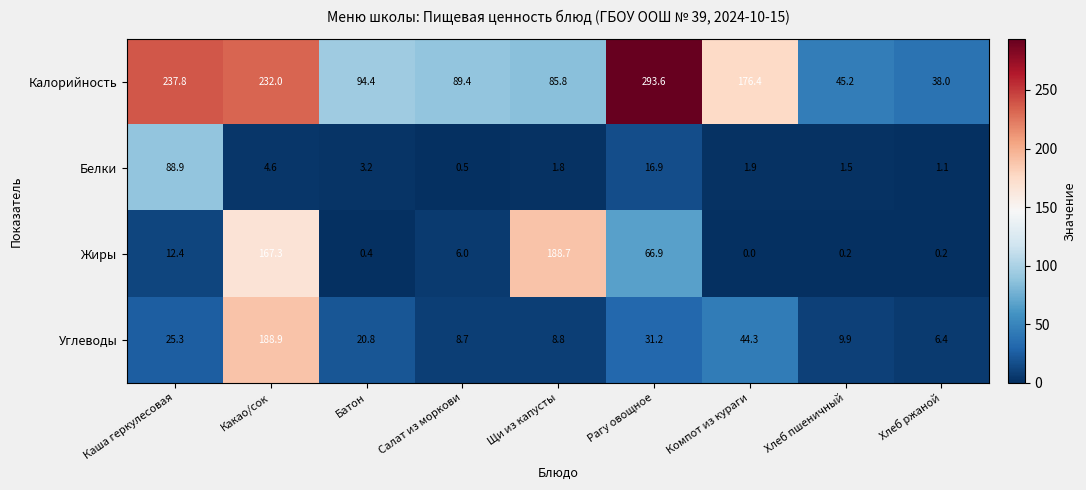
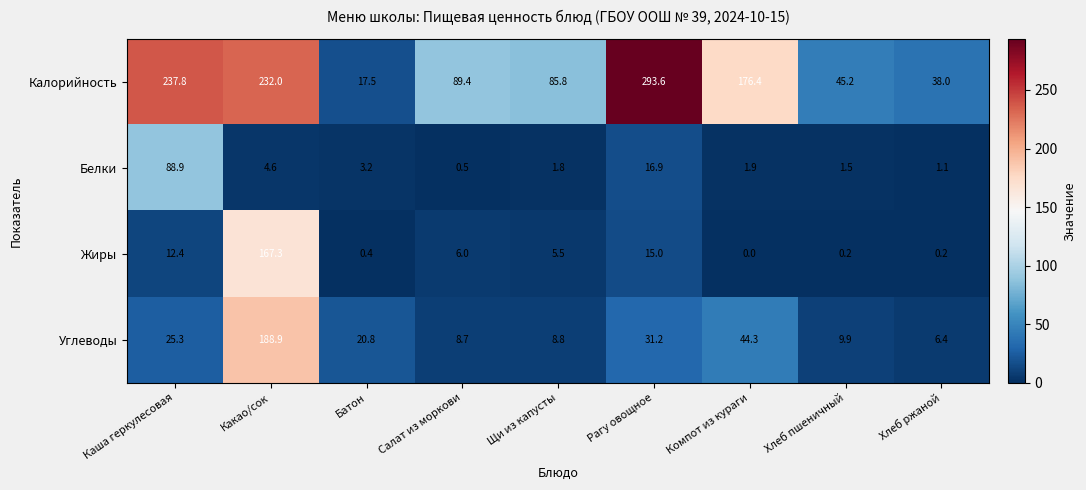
  {
    "Калорийность": {
      "Каша геркулесовая": 237.8,
      "Какао/сок": 232.0,
-     "Батон": 94.4,
+     "Батон": 17.5,
      "Салат из моркови": 89.4,
      "Щи из капусты": 85.8,
      "Рагу овощное": 293.6,
      "Компот из кураги": 176.4,
      "Хлеб пшеничный": 45.2,
      "Хлеб ржаной": 38.0
    },
    "Белки": {
      "Каша геркулесовая": 88.9,
      "Какао/сок": 4.6,
      "Батон": 3.2,
      "Салат из моркови": 0.5,
      "Щи из капусты": 1.8,
      "Рагу овощное": 16.9,
      "Компот из кураги": 1.9,
      "Хлеб пшеничный": 1.5,
      "Хлеб ржаной": 1.1
    },
    "Жиры": {
      "Каша геркулесовая": 12.4,
      "Батон": 0.4,
      "Салат из моркови": 6.0,
-     "Щи из капусты": 188.7,
-     "Рагу овощное": 66.9,
+     "Щи из капусты": 5.5,
+     "Рагу овощное": 15.0,
      "Компот из кураги": 0.0,
      "Хлеб пшеничный": 0.2,
      "Хлеб ржаной": 0.2
    },
    "Углеводы": {
      "Каша геркулесовая": 25.3,
      "Какао/сок": 188.9,
      "Батон": 20.8,
      "Салат из моркови": 8.7,
      "Щи из капусты": 8.8,
      "Рагу овощное": 31.2,
      "Компот из кураги": 44.3,
      "Хлеб пшеничный": 9.9,
      "Хлеб ржаной": 6.4
    }
  }
